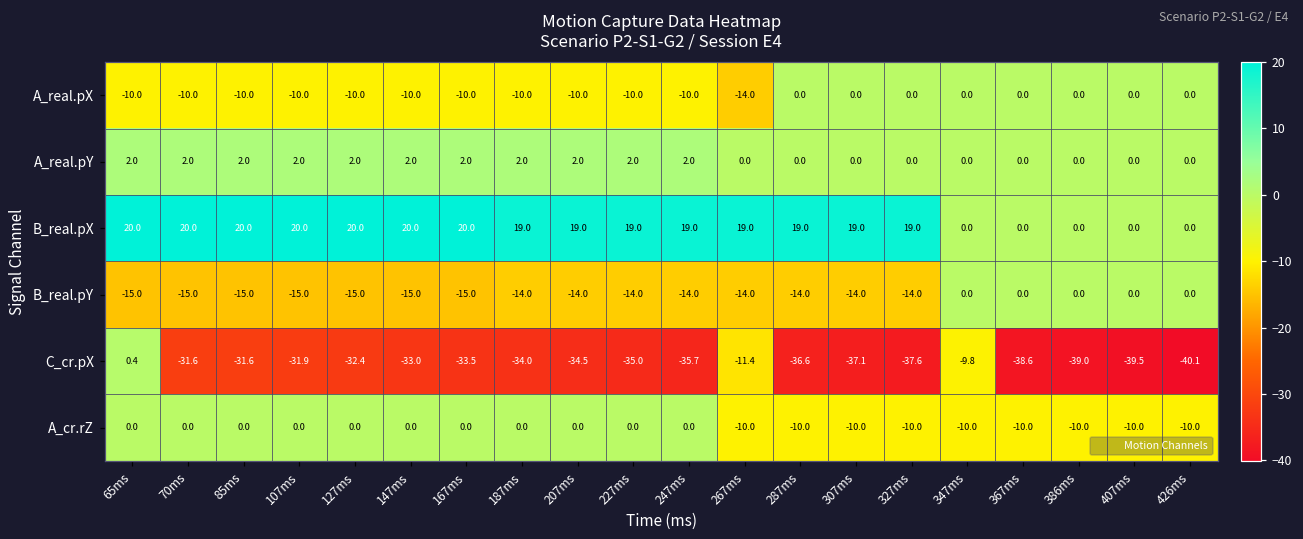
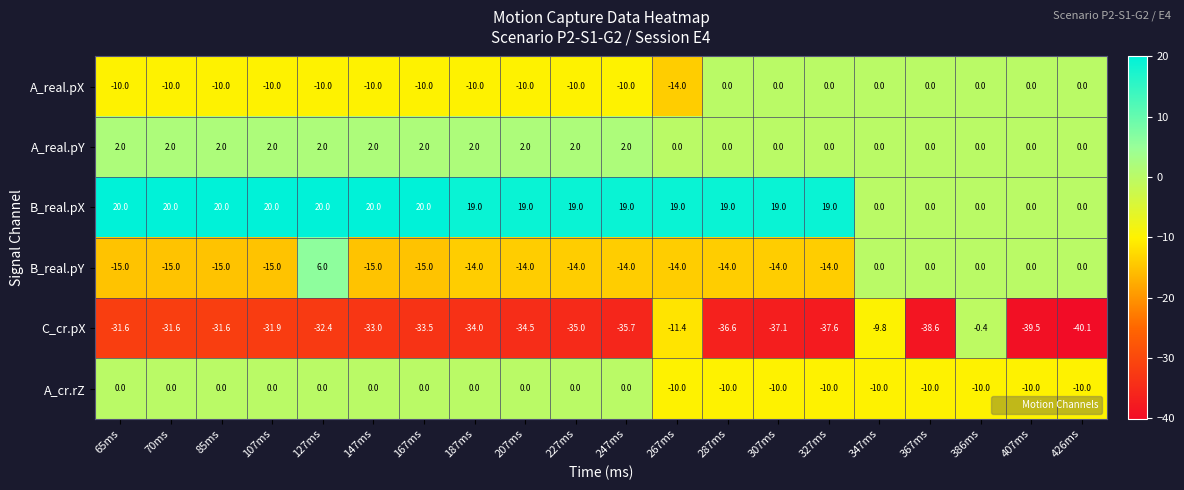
  {
    "A_real.pX": {
      "65ms": -10.0,
      "70ms": -10.0,
      "85ms": -10.0,
      "107ms": -10.0,
      "127ms": -10.0,
      "147ms": -10.0,
      "167ms": -10.0,
      "187ms": -10.0,
      "207ms": -10.0,
      "227ms": -10.0,
      "247ms": -10.0,
      "267ms": -14.0,
      "287ms": 0.0,
      "307ms": 0.0,
      "327ms": 0.0,
      "347ms": 0.0,
      "367ms": 0.0,
      "386ms": 0.0,
      "407ms": 0.0,
      "426ms": 0.0
    },
    "A_real.pY": {
      "65ms": 2.0,
      "70ms": 2.0,
      "85ms": 2.0,
      "107ms": 2.0,
      "127ms": 2.0,
      "147ms": 2.0,
      "167ms": 2.0,
      "187ms": 2.0,
      "207ms": 2.0,
      "227ms": 2.0,
      "247ms": 2.0,
      "267ms": 0.0,
      "287ms": 0.0,
      "307ms": 0.0,
      "327ms": 0.0,
      "347ms": 0.0,
      "367ms": 0.0,
      "386ms": 0.0,
      "407ms": 0.0,
      "426ms": 0.0
    },
    "B_real.pX": {
      "65ms": 20.0,
      "70ms": 20.0,
      "85ms": 20.0,
      "107ms": 20.0,
      "127ms": 20.0,
      "147ms": 20.0,
      "167ms": 20.0,
      "187ms": 19.0,
      "207ms": 19.0,
      "227ms": 19.0,
      "247ms": 19.0,
      "267ms": 19.0,
      "287ms": 19.0,
      "307ms": 19.0,
      "327ms": 19.0,
      "347ms": 0.0,
      "367ms": 0.0,
      "386ms": 0.0,
      "407ms": 0.0,
      "426ms": 0.0
    },
    "B_real.pY": {
      "65ms": -15.0,
      "70ms": -15.0,
      "85ms": -15.0,
      "107ms": -15.0,
-     "127ms": -15.0,
+     "127ms": 6.0,
      "147ms": -15.0,
      "167ms": -15.0,
      "187ms": -14.0,
      "207ms": -14.0,
      "227ms": -14.0,
      "247ms": -14.0,
      "267ms": -14.0,
      "287ms": -14.0,
      "307ms": -14.0,
      "327ms": -14.0,
      "347ms": 0.0,
      "367ms": 0.0,
      "386ms": 0.0,
      "407ms": 0.0,
      "426ms": 0.0
    },
    "C_cr.pX": {
-     "65ms": 0.4,
+     "65ms": -31.6,
      "70ms": -31.6,
      "85ms": -31.6,
      "107ms": -31.9,
      "127ms": -32.4,
      "147ms": -33.0,
      "167ms": -33.5,
      "187ms": -34.0,
      "207ms": -34.5,
      "227ms": -35.0,
      "247ms": -35.7,
      "267ms": -11.4,
      "287ms": -36.6,
      "307ms": -37.1,
      "327ms": -37.6,
      "347ms": -9.8,
      "367ms": -38.6,
-     "386ms": -39.0,
+     "386ms": -0.4,
      "407ms": -39.5,
      "426ms": -40.1
    },
    "A_cr.rZ": {
      "65ms": 0.0,
      "70ms": 0.0,
      "85ms": 0.0,
      "107ms": 0.0,
      "127ms": 0.0,
      "147ms": 0.0,
      "167ms": 0.0,
      "187ms": 0.0,
      "207ms": 0.0,
      "227ms": 0.0,
      "247ms": 0.0,
      "267ms": -10.0,
      "287ms": -10.0,
      "307ms": -10.0,
      "327ms": -10.0,
      "347ms": -10.0,
      "367ms": -10.0,
      "386ms": -10.0,
      "407ms": -10.0,
      "426ms": -10.0
    }
  }
